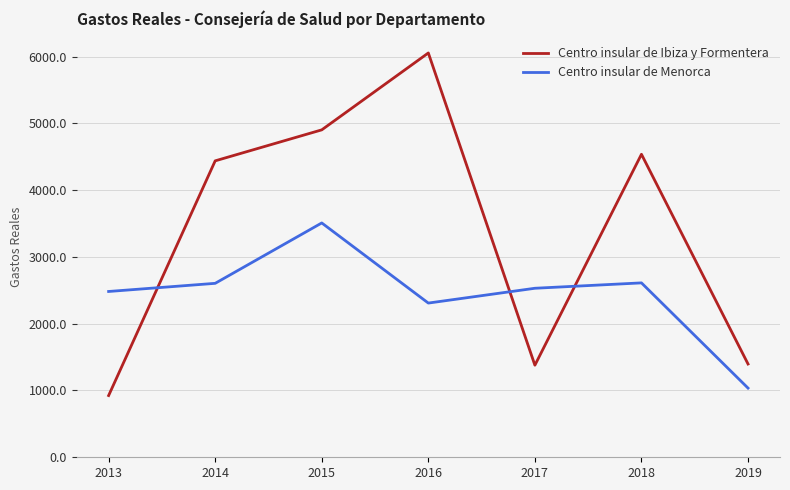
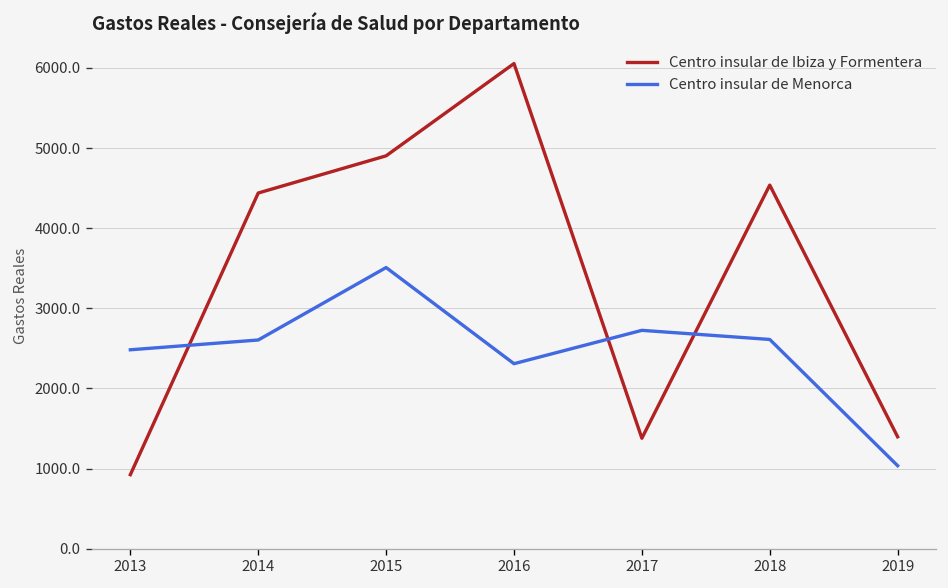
  {
    "Centro insular de Ibiza y Formentera": {
      "2013": 900,
      "2014": 4400,
      "2015": 4900,
      "2016": 6100,
      "2017": 1400,
      "2018": 4500,
      "2019": 1400
    },
    "Centro insular de Menorca": {
      "2013": 2500,
      "2014": 2600,
      "2015": 3500,
      "2016": 2300,
-     "2017": 2500,
+     "2017": 2700,
      "2018": 2600,
      "2019": 1000
    }
  }
